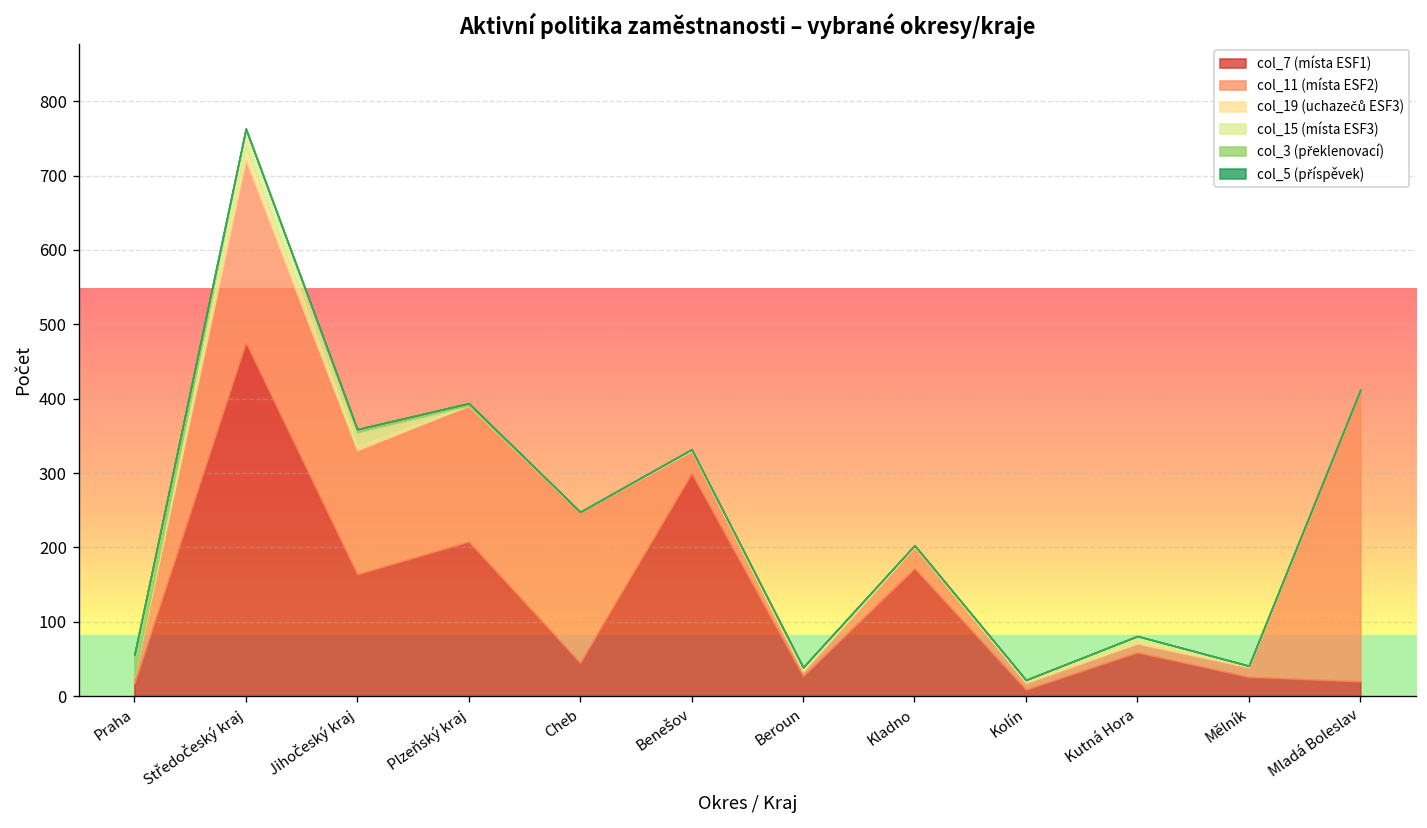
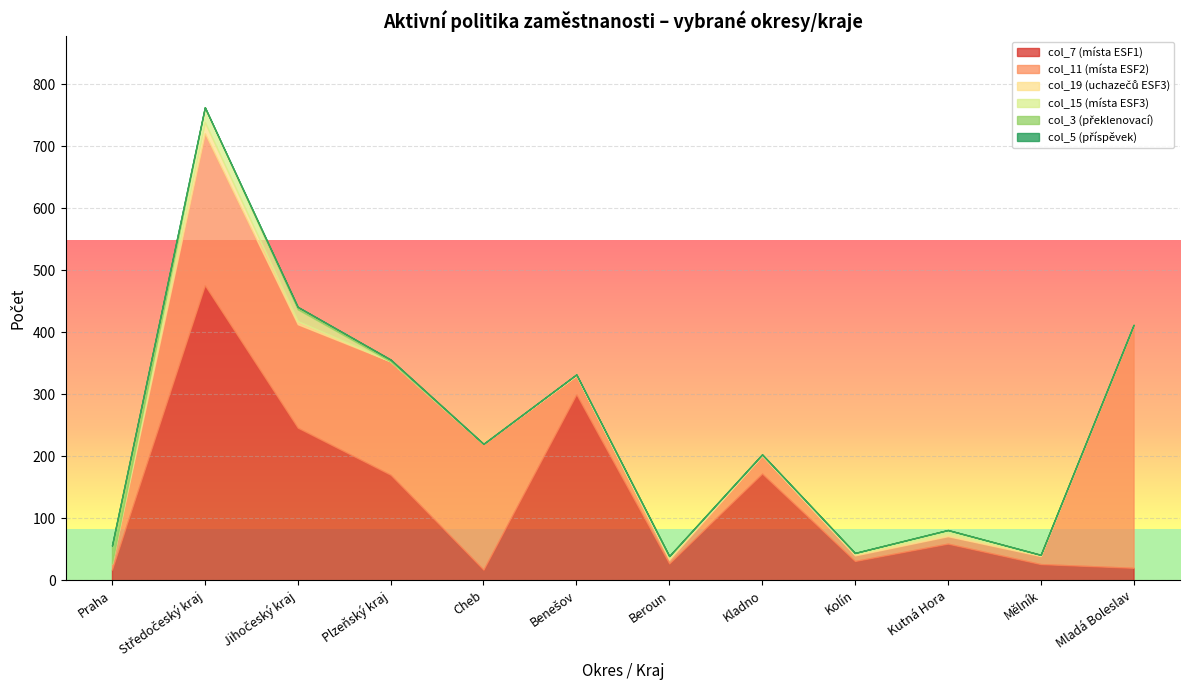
  {
    "col_7 (místa ESF1)": {
      "Praha": 20,
      "Středočeský kraj": 480,
-     "Jihočeský kraj": 160,
-     "Plzeňský kraj": 210,
-     "Cheb": 50,
+     "Jihočeský kraj": 250,
+     "Plzeňský kraj": 170,
+     "Cheb": 20,
      "Benešov": 300,
      "Beroun": 30,
      "Kladno": 170,
-     "Kolín": 10,
+     "Kolín": 30,
      "Kutná Hora": 60,
      "Mělník": 30,
      "Mladá Boleslav": 20
    },
    "col_11 (místa ESF2)": {
      "Středočeský kraj": 250,
      "Jihočeský kraj": 170,
      "Kutná Hora": 10
    }
  }
